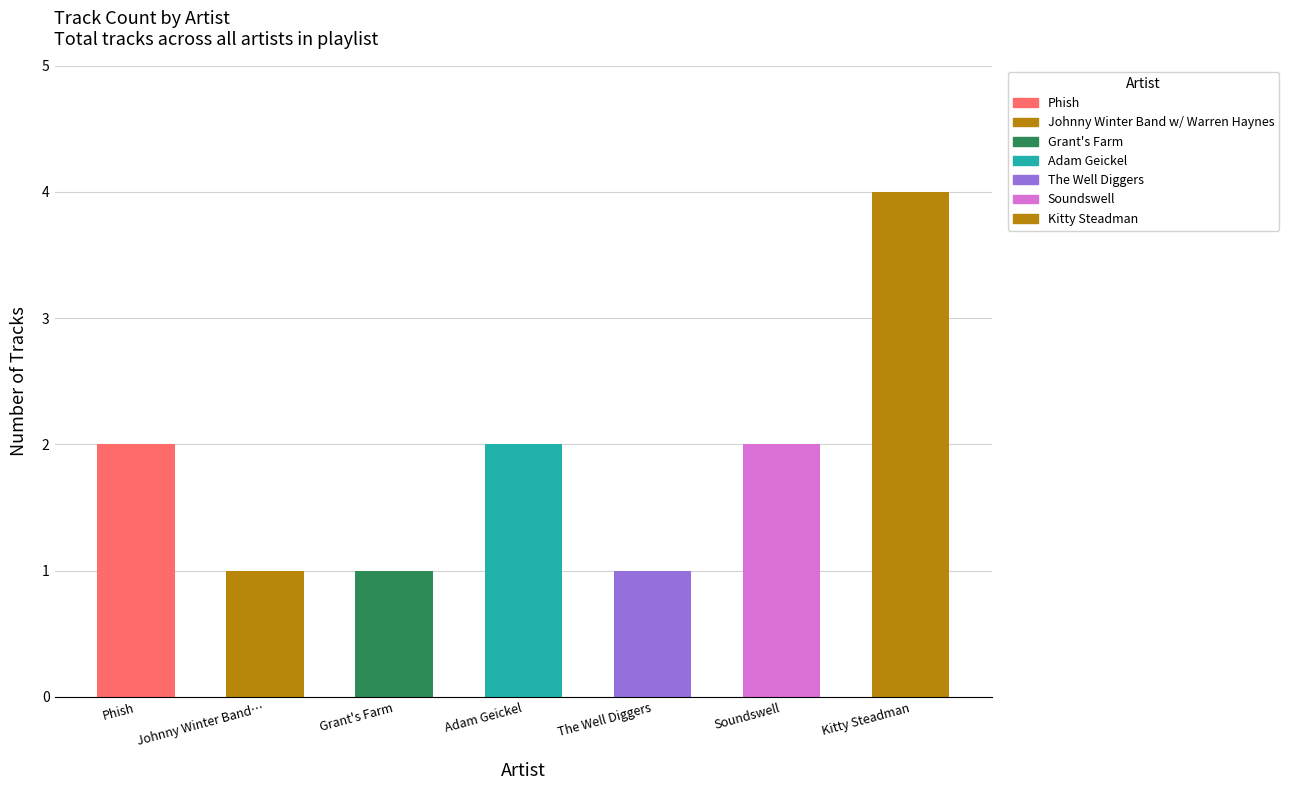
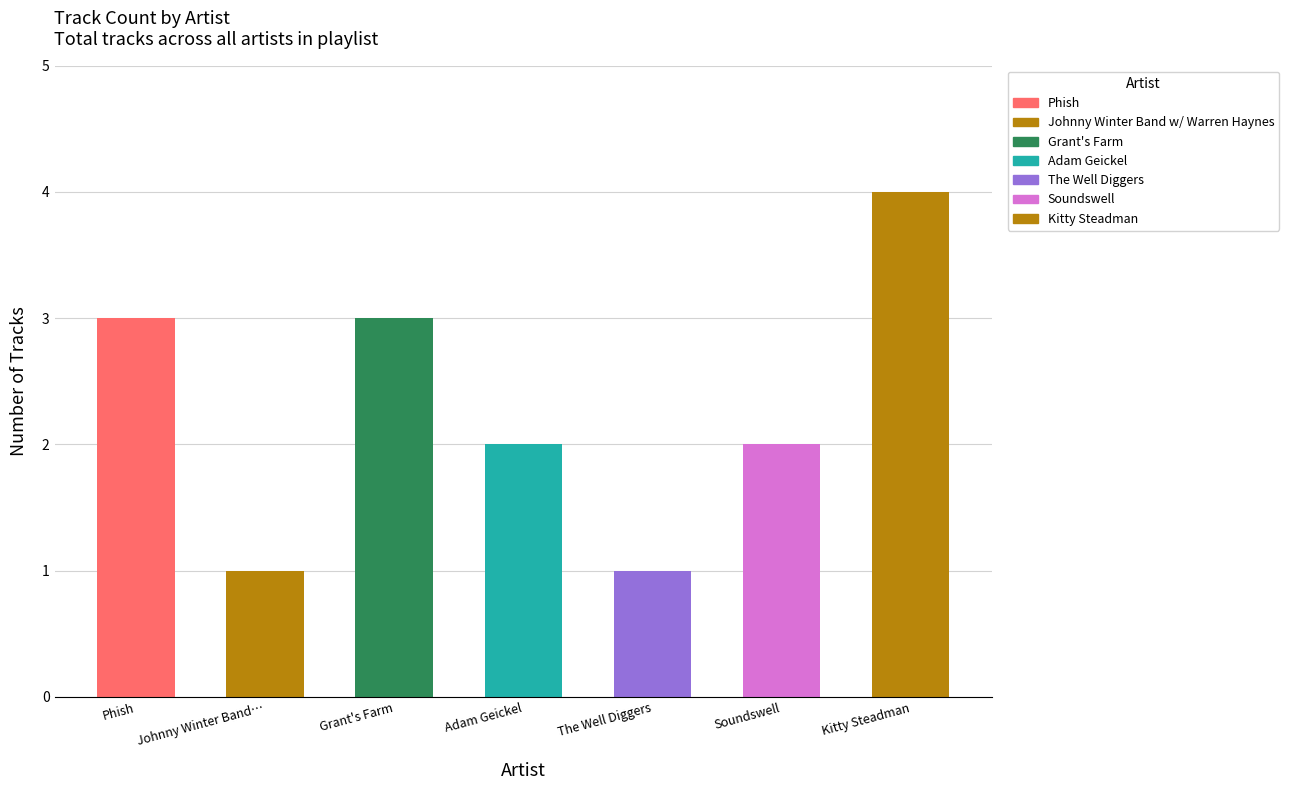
  {
-   "Phish": 2,
+   "Phish": 3,
    "Johnny Winter Band…": 1,
-   "Grant's Farm": 1,
+   "Grant's Farm": 3,
    "Adam Geickel": 2,
    "The Well Diggers": 1,
    "Soundswell": 2,
    "Kitty Steadman": 4
  }
